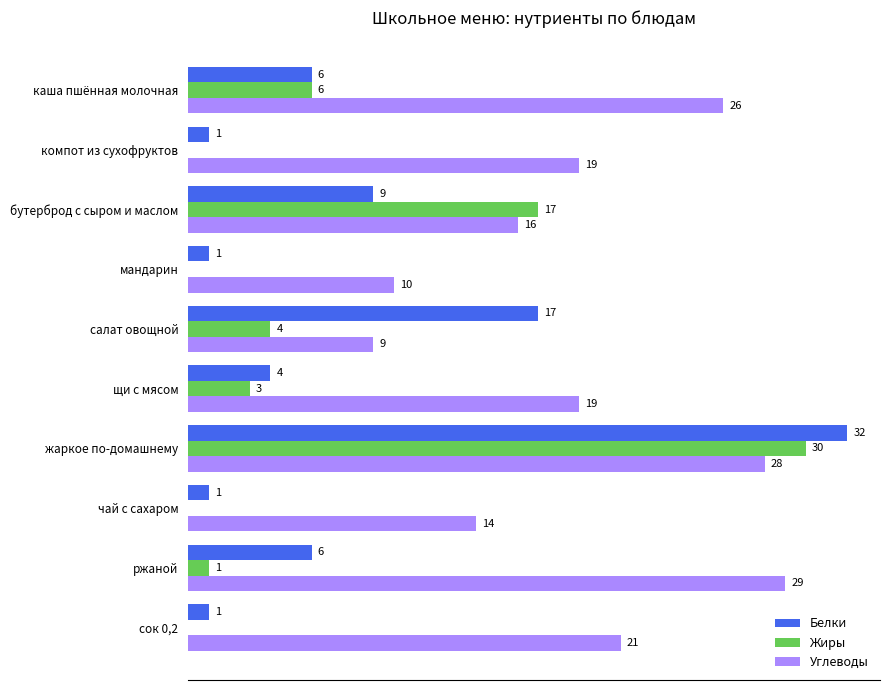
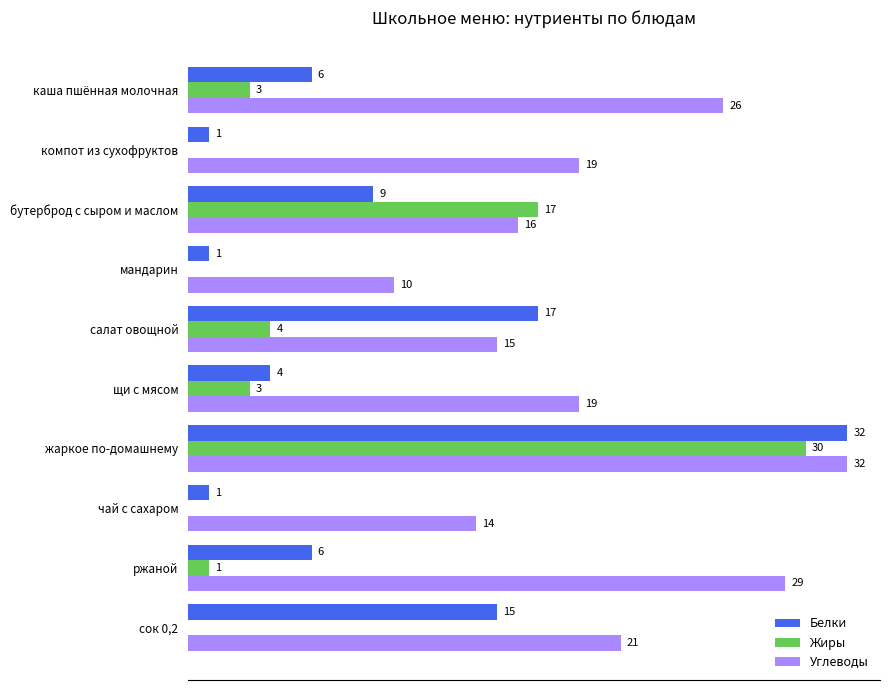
  {
    "Белки": {
      "каша пшённая молочная": 6,
      "компот из сухофруктов": 1,
      "бутерброд с сыром и маслом": 9,
      "мандарин": 1,
      "салат овощной": 17,
      "щи с мясом": 4,
      "жаркое по-домашнему": 32,
      "чай с сахаром": 1,
      "ржаной": 6,
-     "сок 0,2": 1
+     "сок 0,2": 15
    },
    "Жиры": {
-     "каша пшённая молочная": 6,
+     "каша пшённая молочная": 3,
      "бутерброд с сыром и маслом": 17,
      "салат овощной": 4,
      "щи с мясом": 3,
      "жаркое по-домашнему": 30,
      "ржаной": 1
    },
    "Углеводы": {
      "каша пшённая молочная": 26,
      "компот из сухофруктов": 19,
      "бутерброд с сыром и маслом": 16,
      "мандарин": 10,
-     "салат овощной": 9,
+     "салат овощной": 15,
      "щи с мясом": 19,
-     "жаркое по-домашнему": 28,
+     "жаркое по-домашнему": 32,
      "чай с сахаром": 14,
      "ржаной": 29,
      "сок 0,2": 21
    }
  }
